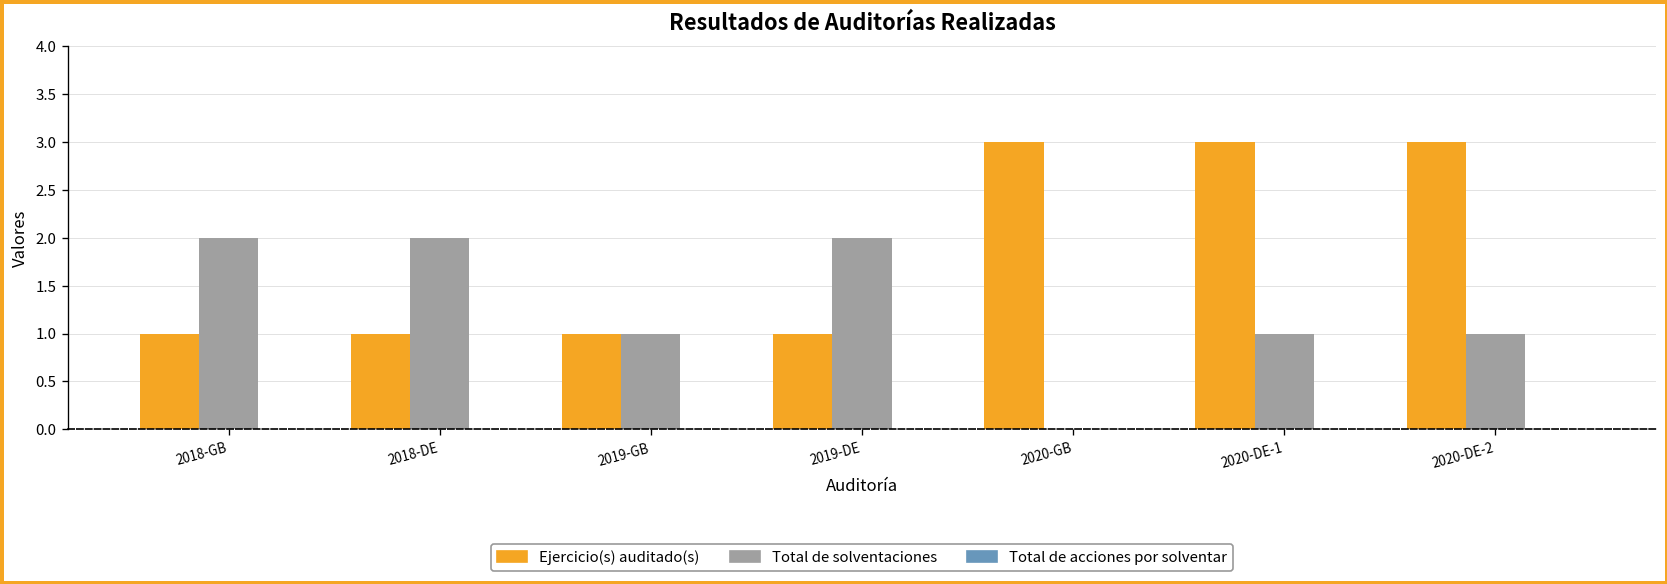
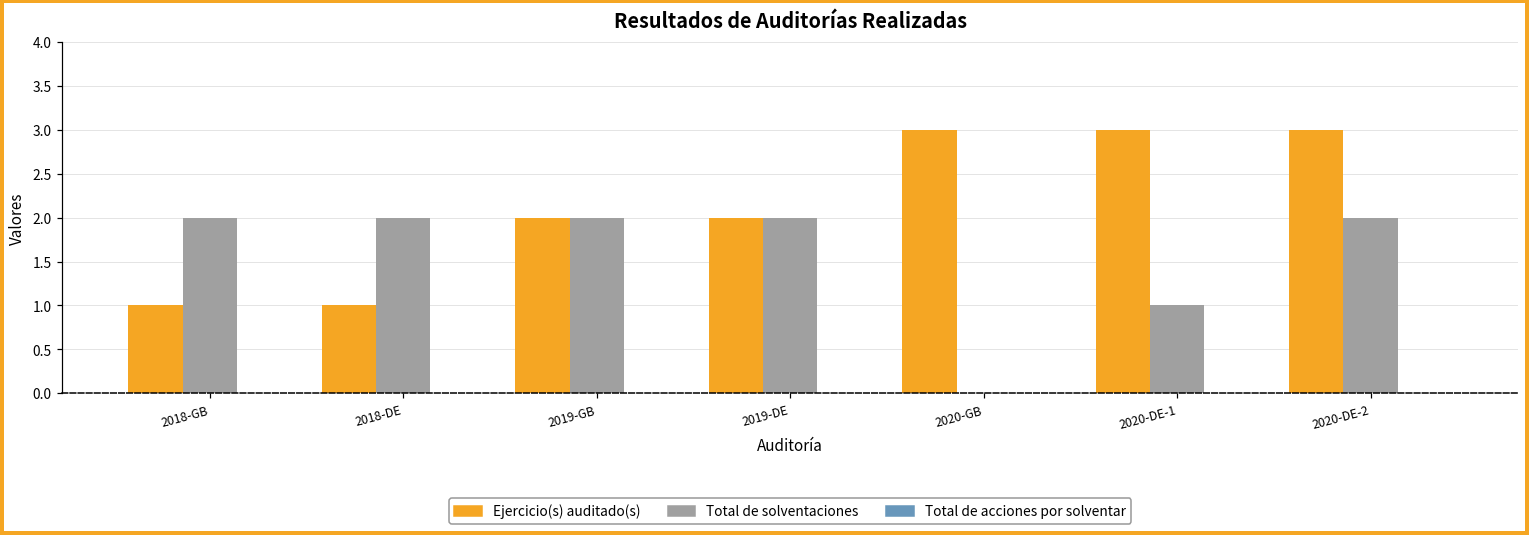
  {
    "Ejercicio(s) auditado(s)": {
      "2018-GB": 1.0,
      "2018-DE": 1.0,
-     "2019-GB": 1.0,
-     "2019-DE": 1,
+     "2019-GB": 2.0,
+     "2019-DE": 2,
      "2020-GB": 3.0,
      "2020-DE-1": 3.0,
      "2020-DE-2": 3.0
    },
    "Total de solventaciones": {
      "2018-GB": 2.0,
      "2018-DE": 2.0,
-     "2019-GB": 1,
+     "2019-GB": 2,
      "2019-DE": 2.0,
      "2020-GB": 0.0,
      "2020-DE-1": 1.0,
-     "2020-DE-2": 1.0
+     "2020-DE-2": 2.0
    },
    "Total de acciones por solventar": {
      "2018-GB": 0.0,
      "2018-DE": 0.0,
      "2019-GB": 0.0,
      "2019-DE": 0.0,
      "2020-GB": 0.0,
      "2020-DE-1": 0.0,
      "2020-DE-2": 0.0
    }
  }
